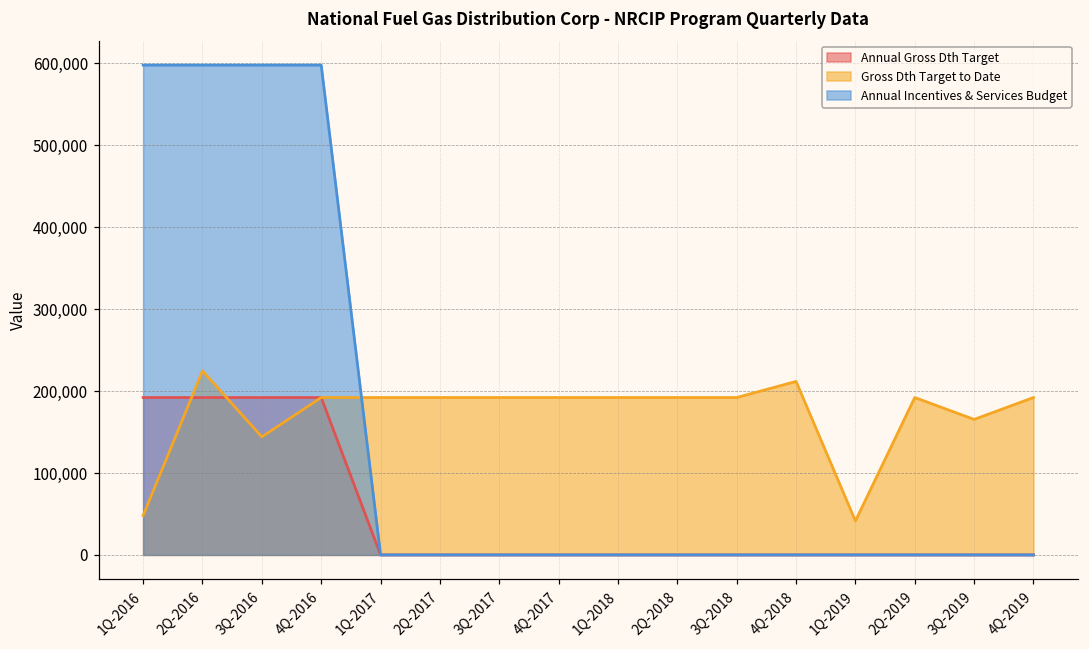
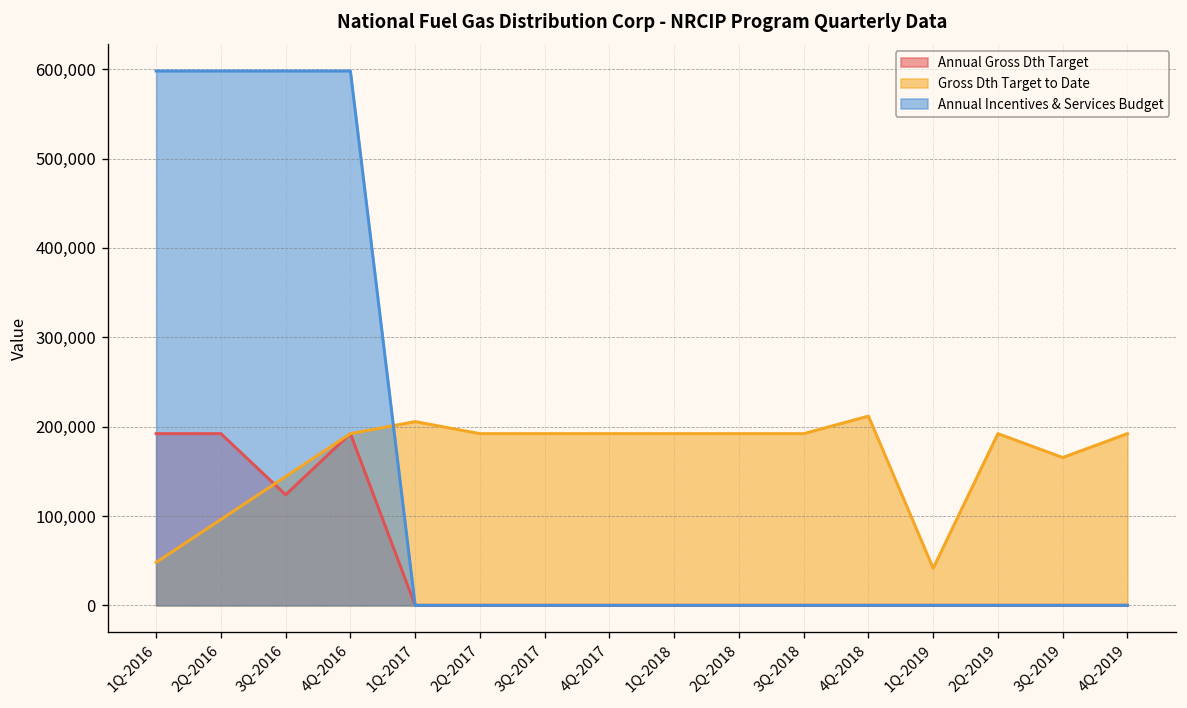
  {
    "Annual Gross Dth Target": {
      "1Q-2016": "190,000",
      "2Q-2016": "190,000",
-     "3Q-2016": "190,000"
+     "3Q-2016": "120,000"
    },
    "Gross Dth Target to Date": {
      "1Q-2016": "50,000",
-     "2Q-2016": "220,000",
+     "2Q-2016": "100,000",
      "3Q-2016": "140,000",
-     "1Q-2017": "190,000",
+     "1Q-2017": "210,000",
      "2Q-2017": "190,000",
      "3Q-2017": "190,000",
      "4Q-2017": "190,000",
      "1Q-2018": "190,000",
      "2Q-2018": "190,000",
      "3Q-2018": "190,000",
      "4Q-2018": "210,000",
      "1Q-2019": "40,000",
      "2Q-2019": "190,000",
      "3Q-2019": "170,000",
      "4Q-2019": "190,000"
    },
    "Annual Incentives & Services Budget": {
      "1Q-2016": "600,000",
      "2Q-2016": "600,000",
      "3Q-2016": "600,000",
      "4Q-2016": "600,000"
    }
  }
